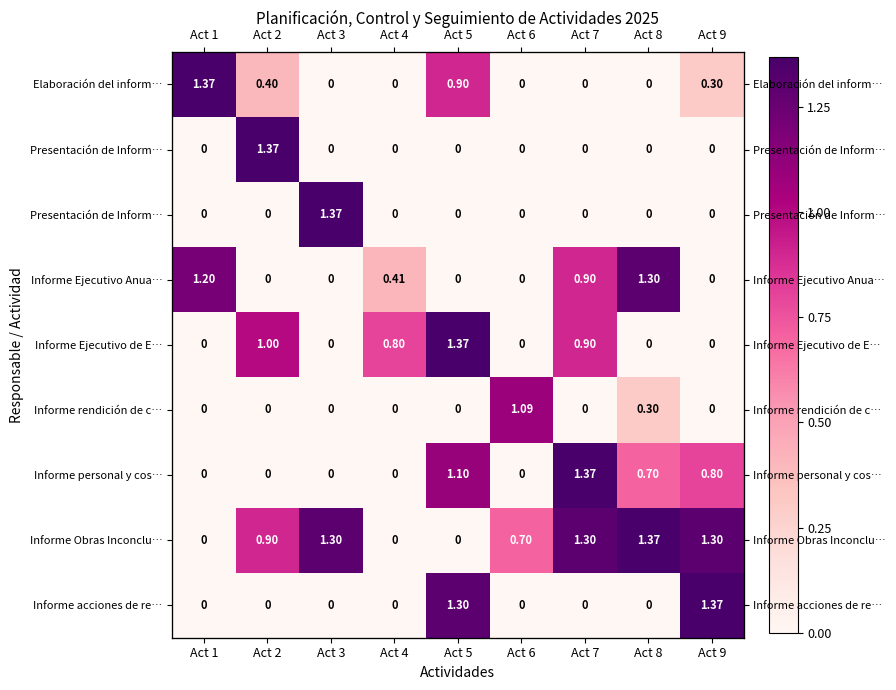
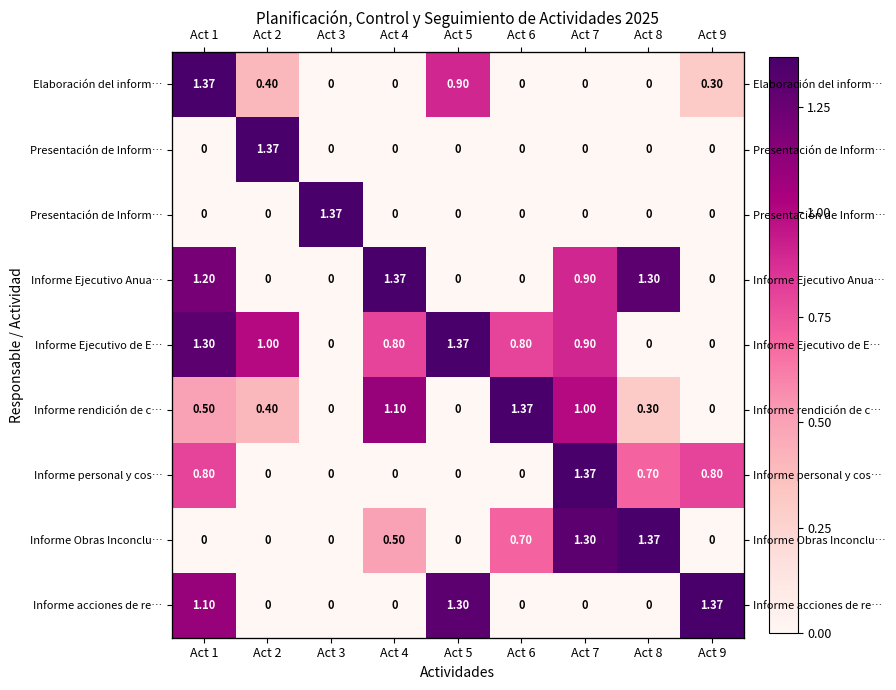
  {
    "Elaboración del inform…": {
      "Act 1": 1.37,
      "Act 2": 0.40,
      "Act 3": 0,
      "Act 4": 0,
      "Act 5": 0.90,
      "Act 6": 0,
      "Act 7": 0,
      "Act 8": 0,
      "Act 9": 0.30
    },
    "Informe Ejecutivo Anua…": {
      "Act 1": 1.20,
      "Act 2": 0,
      "Act 3": 0,
-     "Act 4": 0.41,
+     "Act 4": 1.37,
      "Act 5": 0,
      "Act 6": 0,
      "Act 7": 0.90,
      "Act 8": 1.30,
      "Act 9": 0
    },
    "Informe Ejecutivo de E…": {
-     "Act 1": 0,
+     "Act 1": 1.30,
      "Act 2": 1.00,
      "Act 3": 0,
      "Act 4": 0.80,
      "Act 5": 1.37,
-     "Act 6": 0,
+     "Act 6": 0.80,
      "Act 7": 0.90,
      "Act 8": 0,
      "Act 9": 0
    },
    "Informe rendición de c…": {
-     "Act 1": 0,
-     "Act 2": 0,
+     "Act 1": 0.50,
+     "Act 2": 0.40,
      "Act 3": 0,
-     "Act 4": 0,
+     "Act 4": 1.10,
      "Act 5": 0,
-     "Act 6": 1.09,
-     "Act 7": 0,
+     "Act 6": 1.37,
+     "Act 7": 1.00,
      "Act 8": 0.30,
      "Act 9": 0
    },
    "Informe personal y cos…": {
-     "Act 1": 0,
+     "Act 1": 0.80,
      "Act 2": 0,
      "Act 3": 0,
      "Act 4": 0,
-     "Act 5": 1.10,
+     "Act 5": 0,
      "Act 6": 0,
      "Act 7": 1.37,
      "Act 8": 0.70,
      "Act 9": 0.80
    },
    "Informe Obras Inconclu…": {
      "Act 1": 0,
-     "Act 2": 0.90,
-     "Act 3": 1.30,
-     "Act 4": 0,
+     "Act 2": 0,
+     "Act 3": 0,
+     "Act 4": 0.50,
      "Act 5": 0,
      "Act 6": 0.70,
      "Act 7": 1.30,
      "Act 8": 1.37,
-     "Act 9": 1.30
+     "Act 9": 0
    },
    "Informe acciones de re…": {
-     "Act 1": 0,
+     "Act 1": 1.10,
      "Act 2": 0,
      "Act 3": 0,
      "Act 4": 0,
      "Act 5": 1.30,
      "Act 6": 0,
      "Act 7": 0,
      "Act 8": 0,
      "Act 9": 1.37
    }
  }
